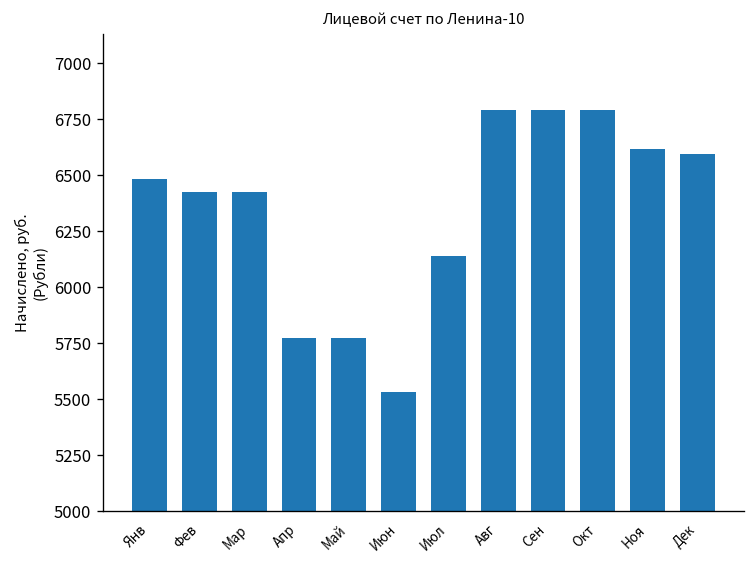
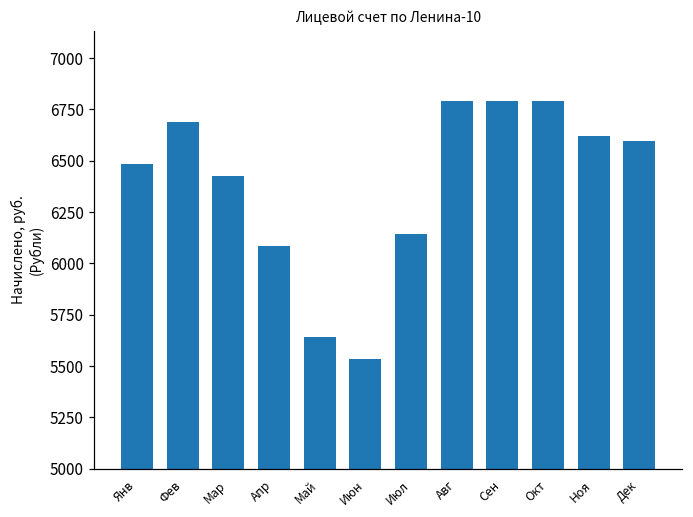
  {
    "Янв": 6490,
-   "Фев": 6420,
+   "Фев": 6690,
    "Мар": 6420,
-   "Апр": 5770,
-   "Май": 5770,
+   "Апр": 6090,
+   "Май": 5640,
    "Июн": 5530,
    "Июл": 6140,
    "Авг": 6790,
    "Сен": 6790,
    "Окт": 6790,
    "Ноя": 6620,
    "Дек": 6600
  }
